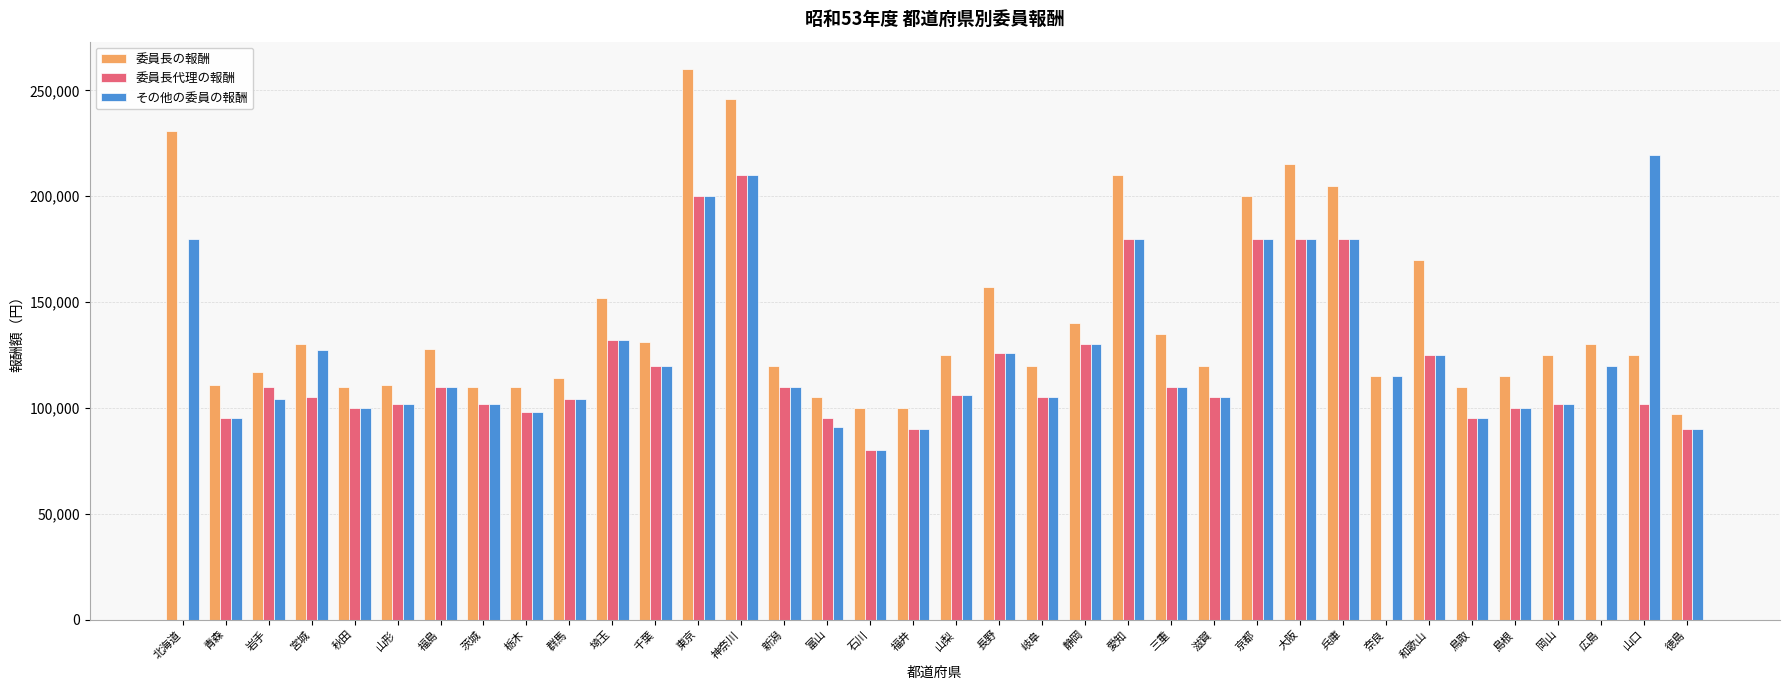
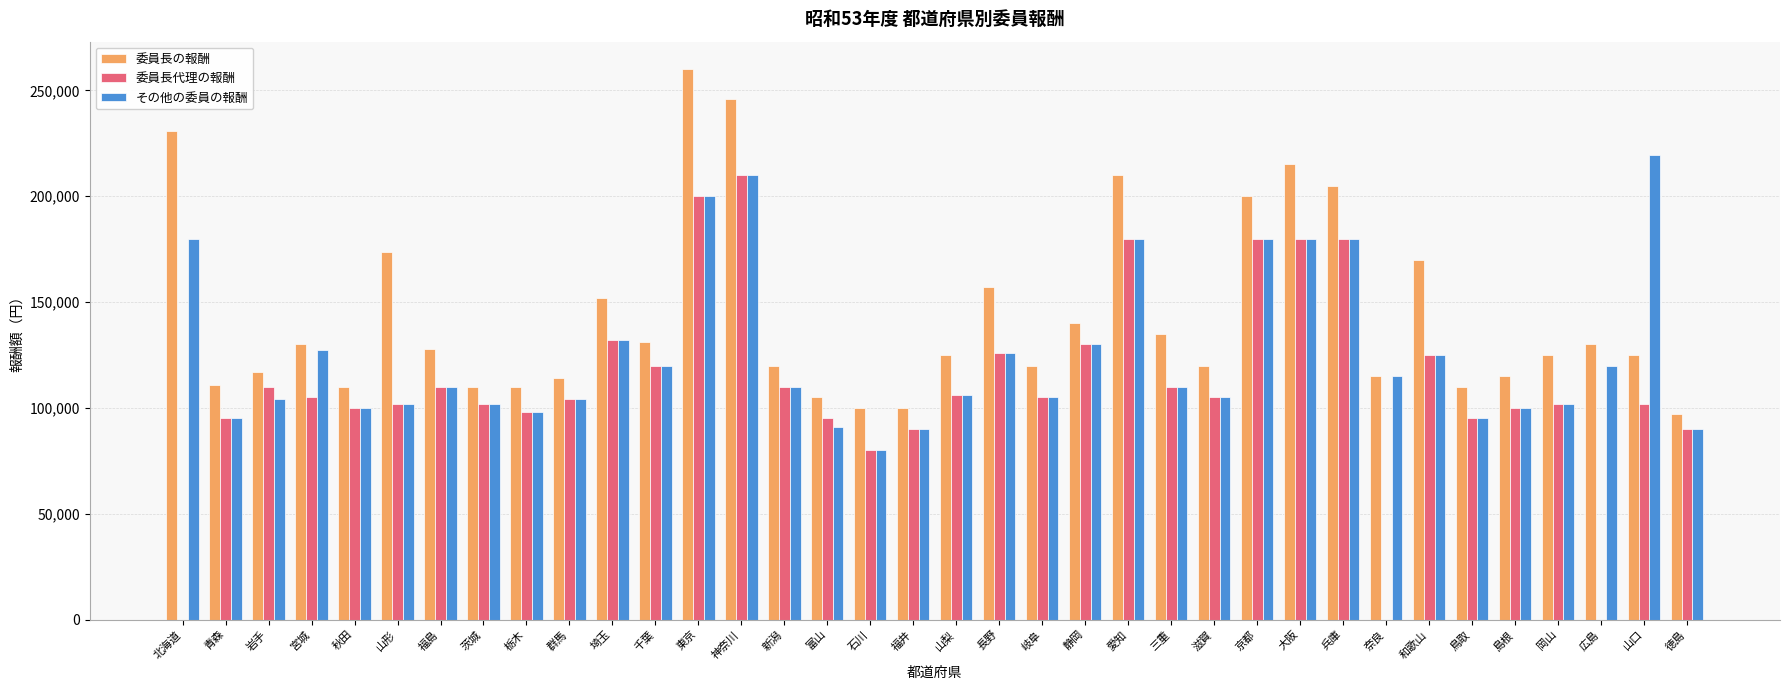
  {
    "委員長の報酬": {
      "北海道": "231,000",
      "青森": "111,000",
      "岩手": "117,000",
      "宮城": "130,000",
      "秋田": "110,000",
-     "山形": "111,000",
+     "山形": "173,000",
      "福島": "128,000",
      "茨城": "110,000",
      "栃木": "110,000",
      "群馬": "114,000",
      "埼玉": "152,000",
      "千葉": "131,000",
      "東京": "260,000",
      "神奈川": "246,000",
      "新潟": "120,000",
      "富山": "105,000",
      "石川": "100,000",
      "福井": "100,000",
      "山梨": "125,000",
      "長野": "157,000",
      "岐阜": "120,000",
      "静岡": "140,000",
      "愛知": "210,000",
      "三重": "135,000",
      "滋賀": "120,000",
      "京都": "200,000",
      "大阪": "215,000",
      "兵庫": "205,000",
      "奈良": "115,000",
      "和歌山": "170,000",
      "鳥取": "110,000",
      "島根": "115,000",
      "岡山": "125,000",
      "広島": "130,000",
      "山口": "125,000",
      "徳島": "97,000"
    },
    "委員長代理の報酬": {
      "北海道": "0",
      "青森": "95,000",
      "岩手": "110,000",
      "宮城": "105,000",
      "秋田": "100,000",
      "山形": "102,000",
      "福島": "110,000",
      "茨城": "102,000",
      "栃木": "98,000",
      "群馬": "104,000",
      "埼玉": "132,000",
      "千葉": "120,000",
      "東京": "200,000",
      "神奈川": "210,000",
      "新潟": "110,000",
      "富山": "95,000",
      "石川": "80,000",
      "福井": "90,000",
      "山梨": "106,000",
      "長野": "126,000",
      "岐阜": "105,000",
      "静岡": "130,000",
      "愛知": "180,000",
      "三重": "110,000",
      "滋賀": "105,000",
      "京都": "180,000",
      "大阪": "180,000",
      "兵庫": "180,000",
      "奈良": "0",
      "和歌山": "125,000",
      "鳥取": "95,000",
      "島根": "100,000",
      "岡山": "102,000",
      "広島": "0",
      "山口": "102,000",
      "徳島": "90,000"
    },
    "その他の委員の報酬": {
      "北海道": "180,000",
      "青森": "95,000",
      "岩手": "104,000",
      "宮城": "127,000",
      "秋田": "100,000",
      "山形": "102,000",
      "福島": "110,000",
      "茨城": "102,000",
      "栃木": "98,000",
      "群馬": "104,000",
      "埼玉": "132,000",
      "千葉": "120,000",
      "東京": "200,000",
      "神奈川": "210,000",
      "新潟": "110,000",
      "富山": "91,000",
      "石川": "80,000",
      "福井": "90,000",
      "山梨": "106,000",
      "長野": "126,000",
      "岐阜": "105,000",
      "静岡": "130,000",
      "愛知": "180,000",
      "三重": "110,000",
      "滋賀": "105,000",
      "京都": "180,000",
      "大阪": "180,000",
      "兵庫": "180,000",
      "奈良": "115,000",
      "和歌山": "125,000",
      "鳥取": "95,000",
      "島根": "100,000",
      "岡山": "102,000",
      "広島": "120,000",
      "山口": "220,000",
      "徳島": "90,000"
    }
  }
